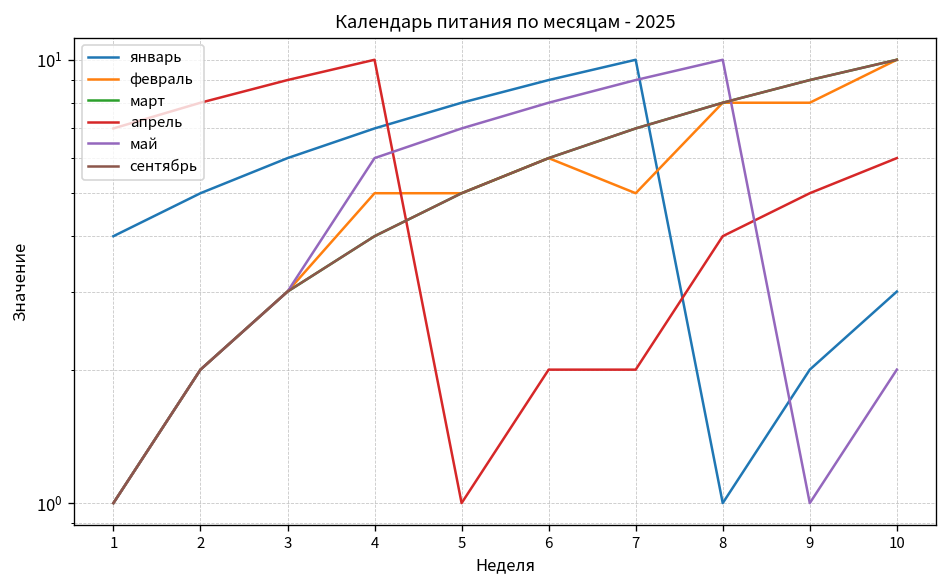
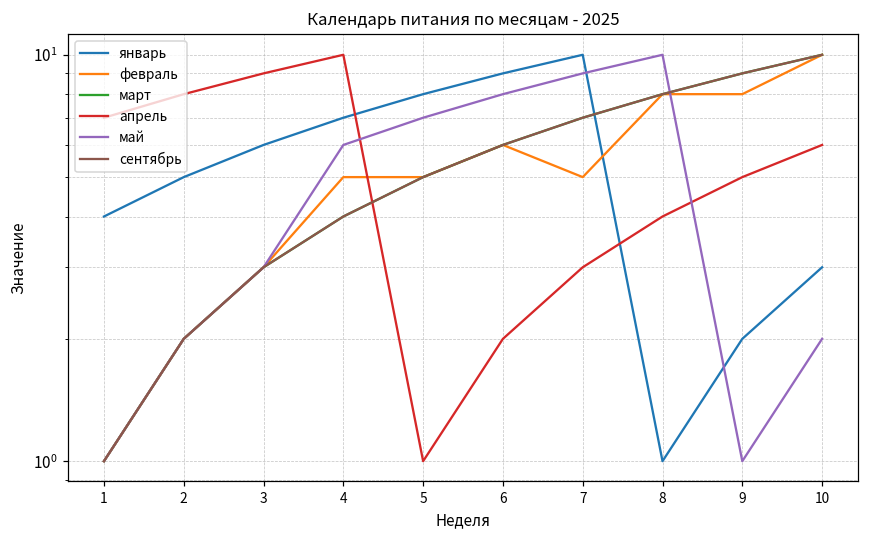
  {
    "январь": {
      "1": 4,
      "2": 5,
      "3": 6,
      "4": 7,
      "5": 8,
      "6": 9,
      "7": 10,
      "8": 1,
      "9": 2,
      "10": 3
    },
    "февраль": {
      "4": 5,
      "7": 5,
      "9": 8
    },
    "сентябрь": {
      "4": 4,
      "7": 7,
      "9": 9
    },
    "апрель": {
      "3": 9,
      "4": 10,
      "5": 1,
      "6": 2,
-     "7": 2,
+     "7": 3,
      "8": 4,
      "9": 5,
      "10": 6
    },
    "май": {
      "4": 6,
      "5": 7,
      "6": 8,
      "7": 9,
      "8": 10,
      "9": 1,
      "10": 2
    }
  }
